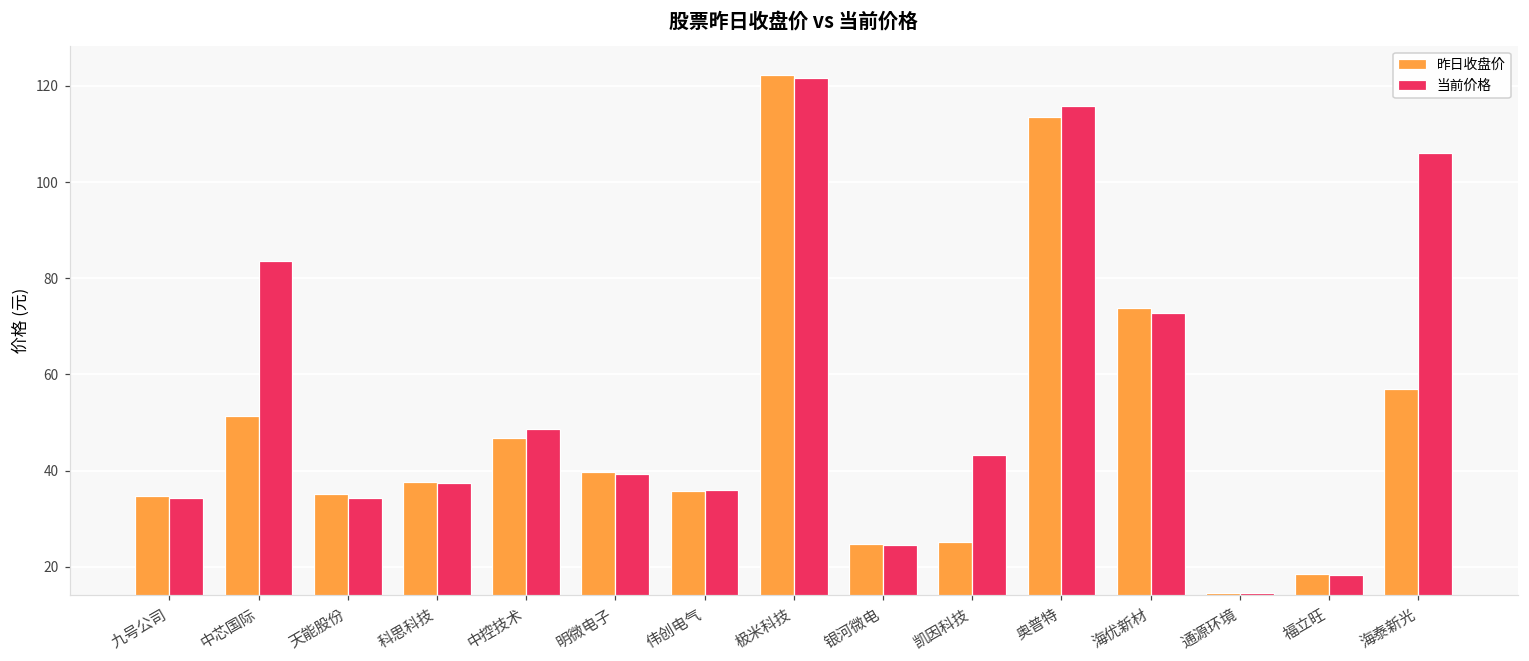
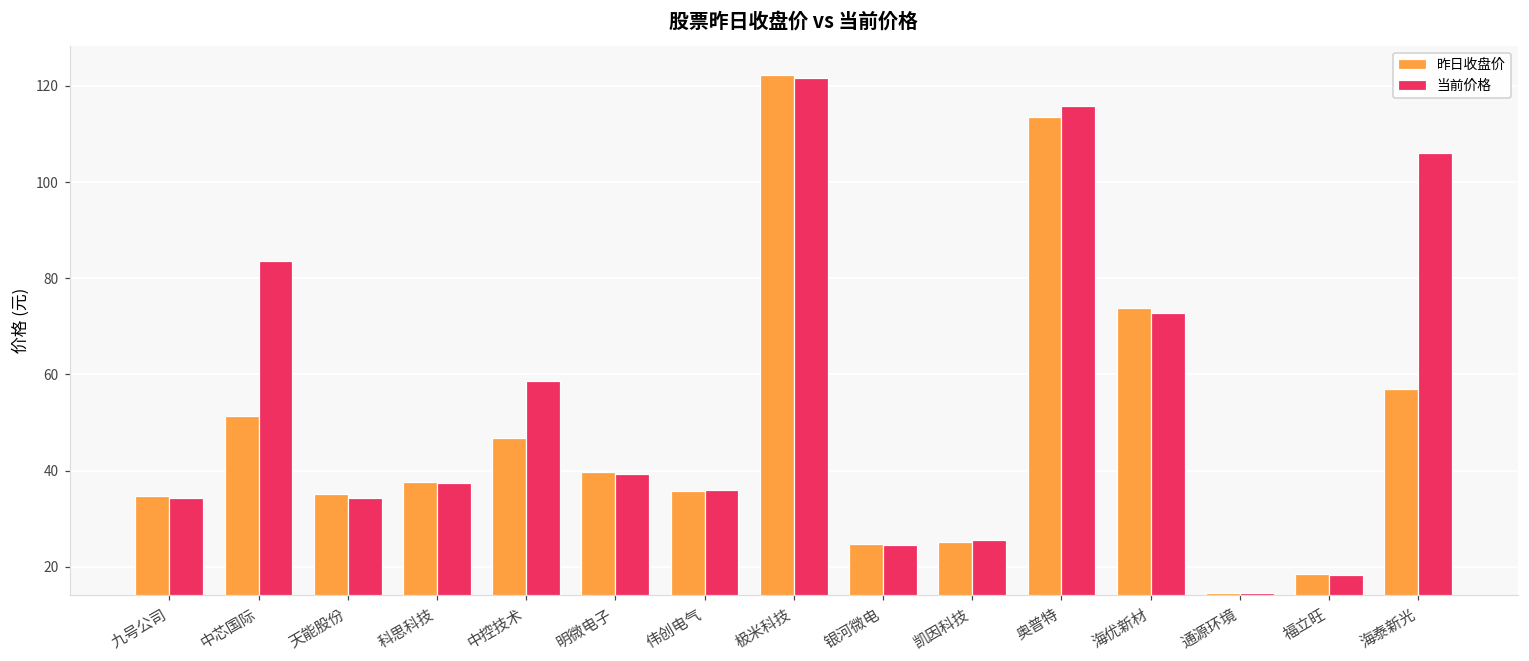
  {
    "昨日收盘价": {
      "九号公司": 35,
      "中芯国际": 51,
      "天能股份": 35,
      "科思科技": 38,
      "中控技术": 47,
      "明微电子": 40,
      "伟创电气": 36,
      "极米科技": 122,
      "银河微电": 25,
      "凯因科技": 25,
      "奥普特": 114,
      "海优新材": 74,
      "通源环境": 15,
      "福立旺": 19,
      "海泰新光": 57
    },
    "当前价格": {
      "九号公司": 34,
      "中芯国际": 84,
      "天能股份": 34,
      "科思科技": 37,
-     "中控技术": 49,
+     "中控技术": 59,
      "明微电子": 39,
      "伟创电气": 36,
      "极米科技": 122,
      "银河微电": 25,
-     "凯因科技": 43,
+     "凯因科技": 26,
      "奥普特": 116,
      "海优新材": 73,
      "通源环境": 15,
      "福立旺": 18,
      "海泰新光": 106
    }
  }
